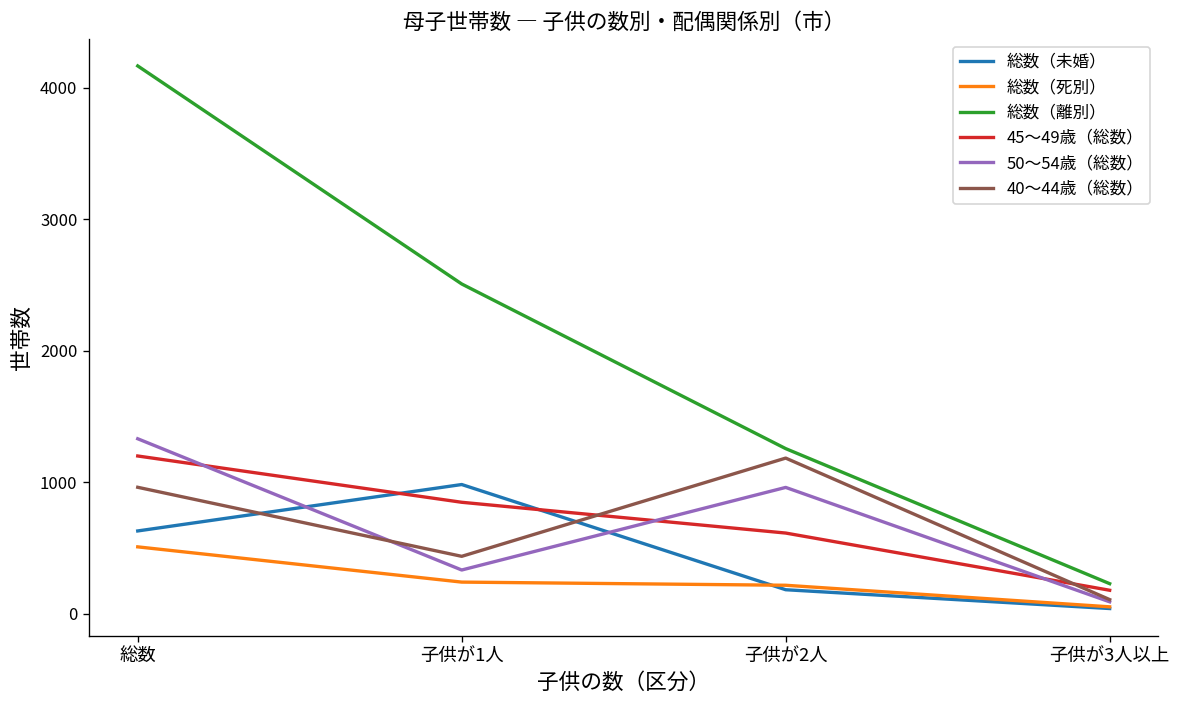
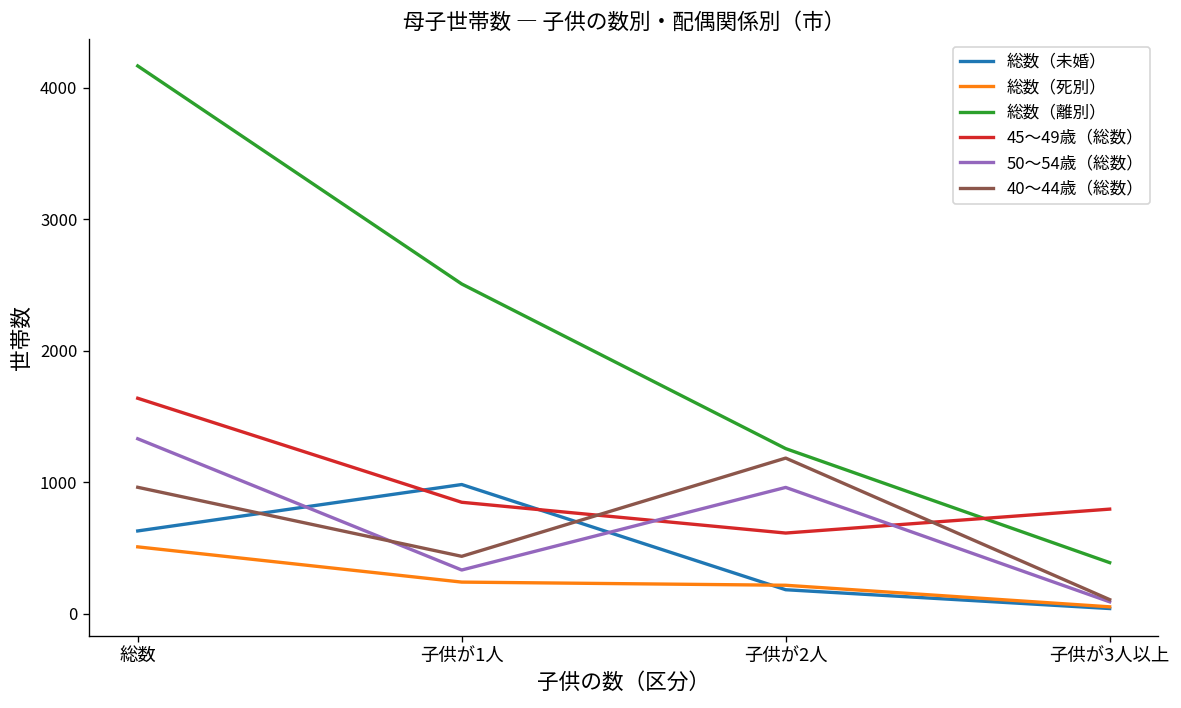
  {
    "総数（未婚）": {
      "総数": 630,
      "子供が1人": 980,
      "子供が2人": 180
    },
    "総数（死別）": {
      "総数": 510,
      "子供が1人": 240,
      "子供が2人": 220
    },
    "総数（離別）": {
      "総数": 4170,
      "子供が1人": 2510,
      "子供が2人": 1260,
-     "子供が3人以上": 230
+     "子供が3人以上": 390
    },
    "45～49歳（総数）": {
-     "総数": 1200,
+     "総数": 1640,
      "子供が1人": 850,
      "子供が2人": 610,
-     "子供が3人以上": 180
+     "子供が3人以上": 800
    },
    "50～54歳（総数）": {
      "総数": 1330,
      "子供が1人": 330,
      "子供が2人": 960
    },
    "40～44歳（総数）": {
      "総数": 960,
      "子供が1人": 440,
      "子供が2人": 1180
    }
  }
